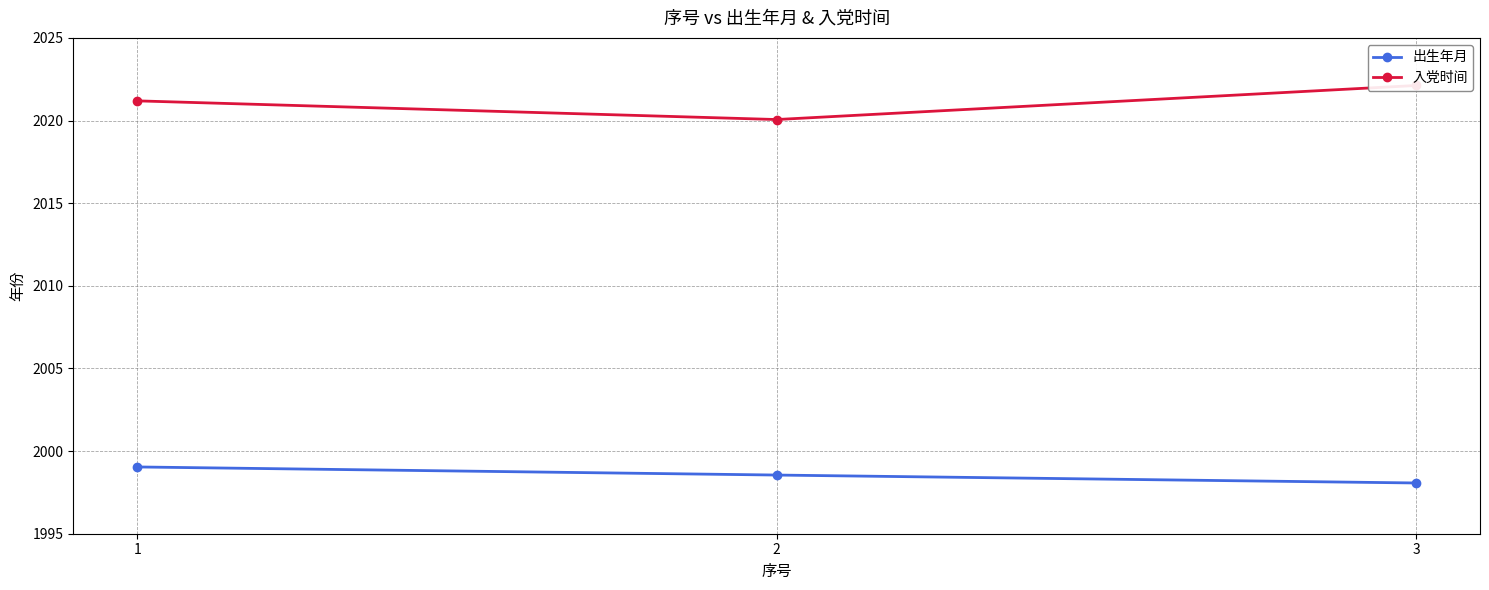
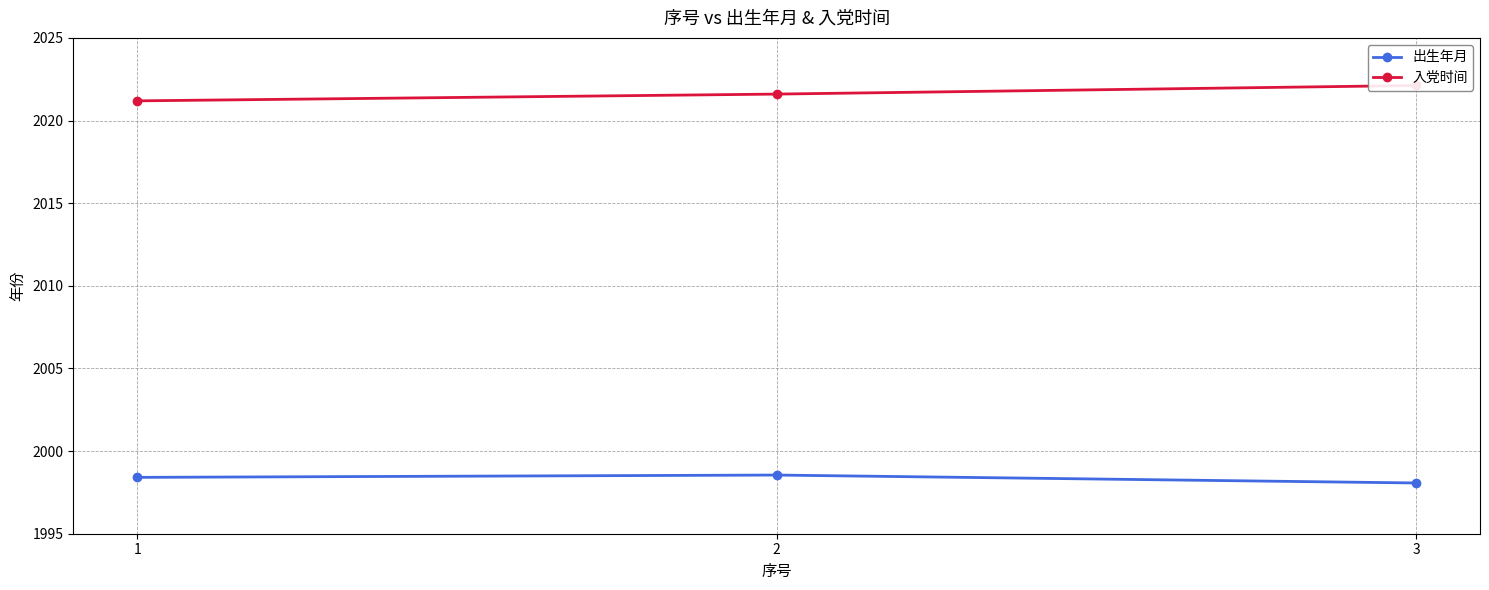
  {
    "出生年月": {
-     "1": 1999.0,
+     "1": 1998.4,
      "2": 1998.6,
      "3": 1998.1
    },
    "入党时间": {
      "1": 2021.2,
-     "2": 2020.1
+     "2": 2021.6
    }
  }
